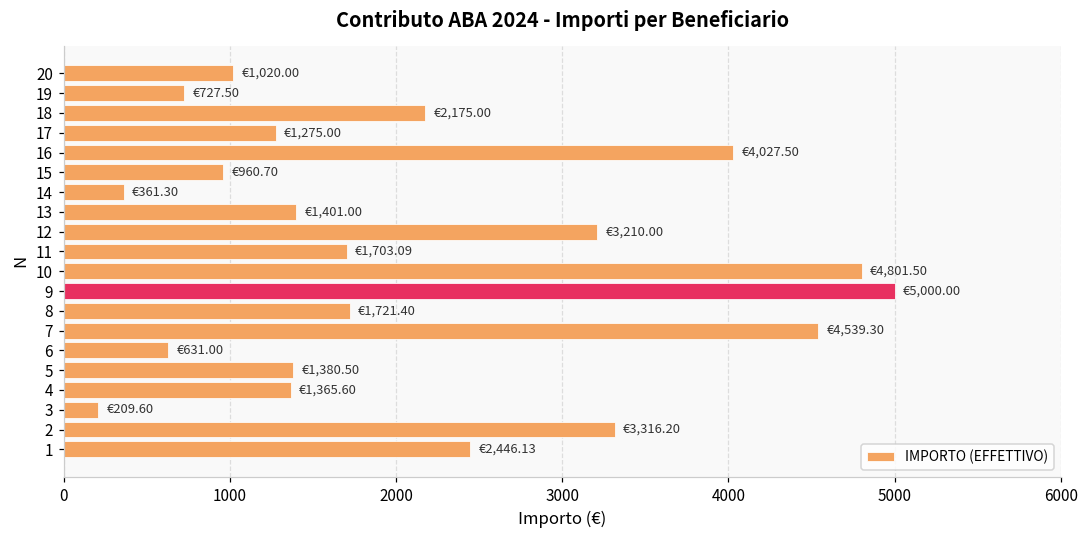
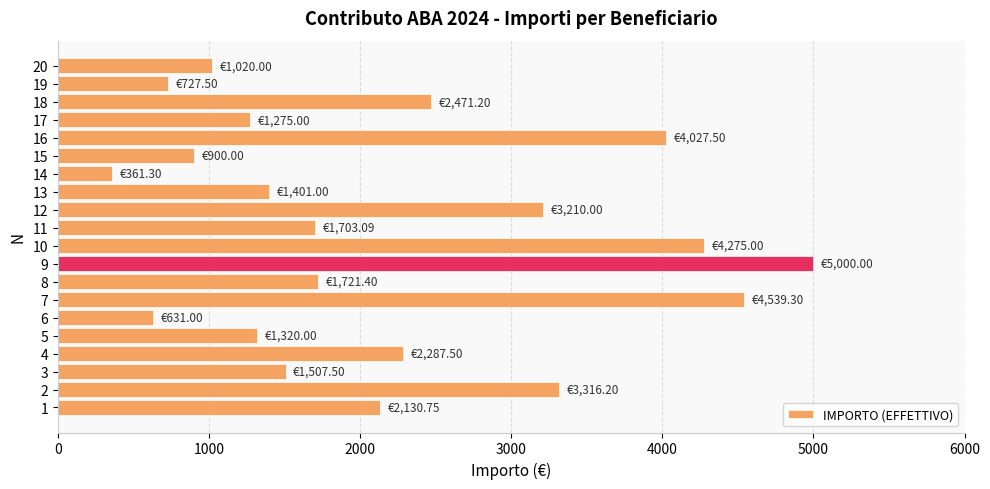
  {
    "20": "€1,020.00",
    "19": "€727.50",
-   "18": "€2,175.00",
+   "18": "€2,471.20",
    "17": "€1,275.00",
    "16": "€4,027.50",
-   "15": "€960.70",
+   "15": "€900.00",
    "14": "€361.30",
    "13": "€1,401.00",
    "12": "€3,210.00",
    "11": "€1,703.09",
-   "10": "€4,801.50",
+   "10": "€4,275.00",
    "9": "€5,000.00",
    "8": "€1,721.40",
    "7": "€4,539.30",
    "6": "€631.00",
-   "5": "€1,380.50",
-   "4": "€1,365.60",
-   "3": "€209.60",
+   "5": "€1,320.00",
+   "4": "€2,287.50",
+   "3": "€1,507.50",
    "2": "€3,316.20",
-   "1": "€2,446.13"
+   "1": "€2,130.75"
  }
